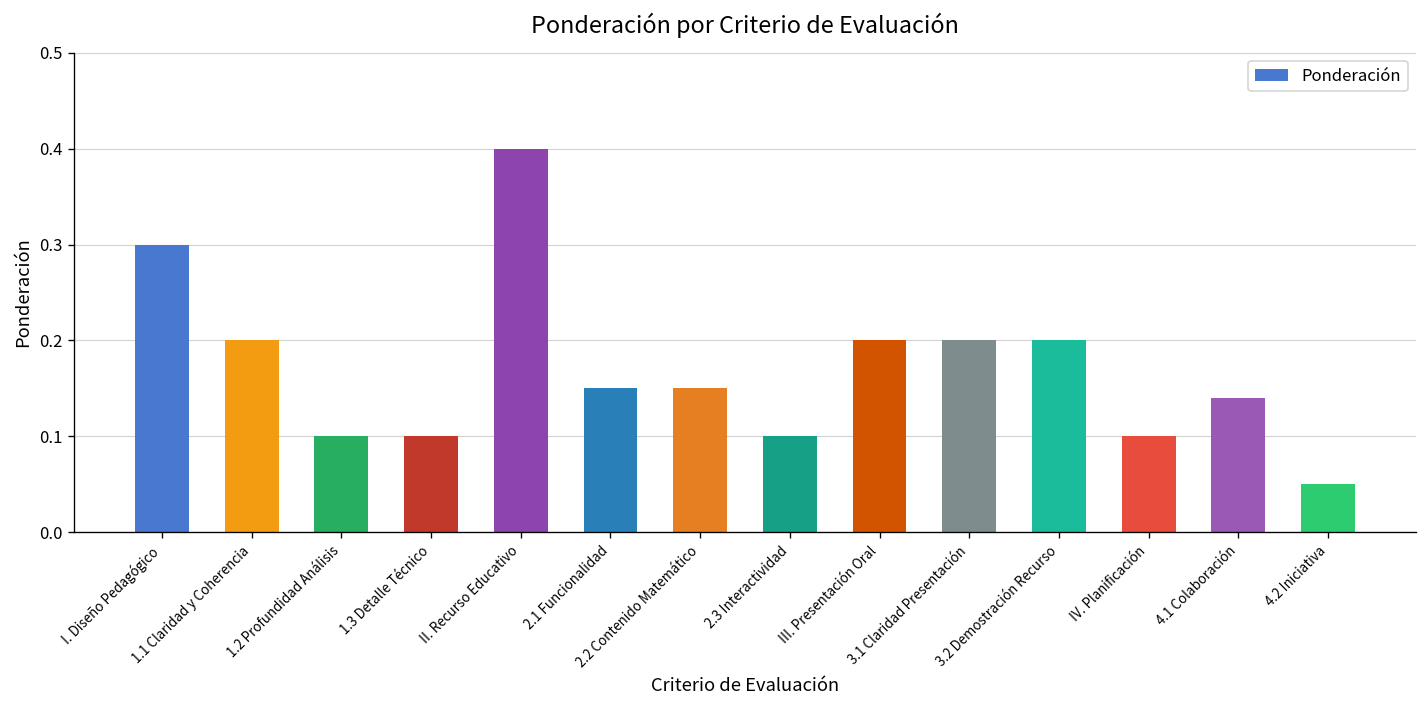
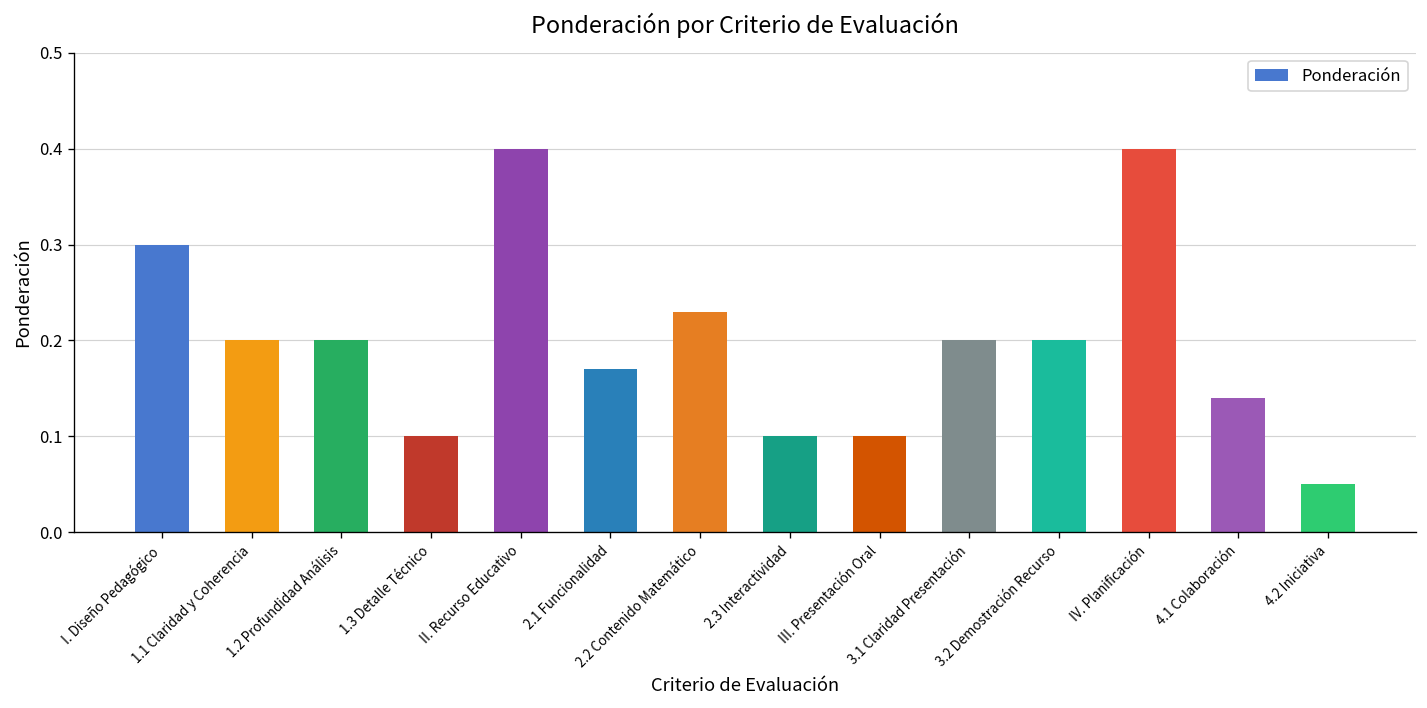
  {
    "I. Diseño Pedagógico": 0.30,
    "1.1 Claridad y Coherencia": 0.20,
-   "1.2 Profundidad Análisis": 0.1,
+   "1.2 Profundidad Análisis": 0.2,
    "1.3 Detalle Técnico": 0.10,
    "II. Recurso Educativo": 0.40,
-   "2.1 Funcionalidad": 0.15,
-   "2.2 Contenido Matemático": 0.15,
+   "2.1 Funcionalidad": 0.17,
+   "2.2 Contenido Matemático": 0.23,
    "2.3 Interactividad": 0.10,
-   "III. Presentación Oral": 0.2,
+   "III. Presentación Oral": 0.1,
    "3.1 Claridad Presentación": 0.20,
    "3.2 Demostración Recurso": 0.20,
-   "IV. Planificación": 0.1,
+   "IV. Planificación": 0.4,
    "4.1 Colaboración": 0.14,
    "4.2 Iniciativa": 0.05
  }
